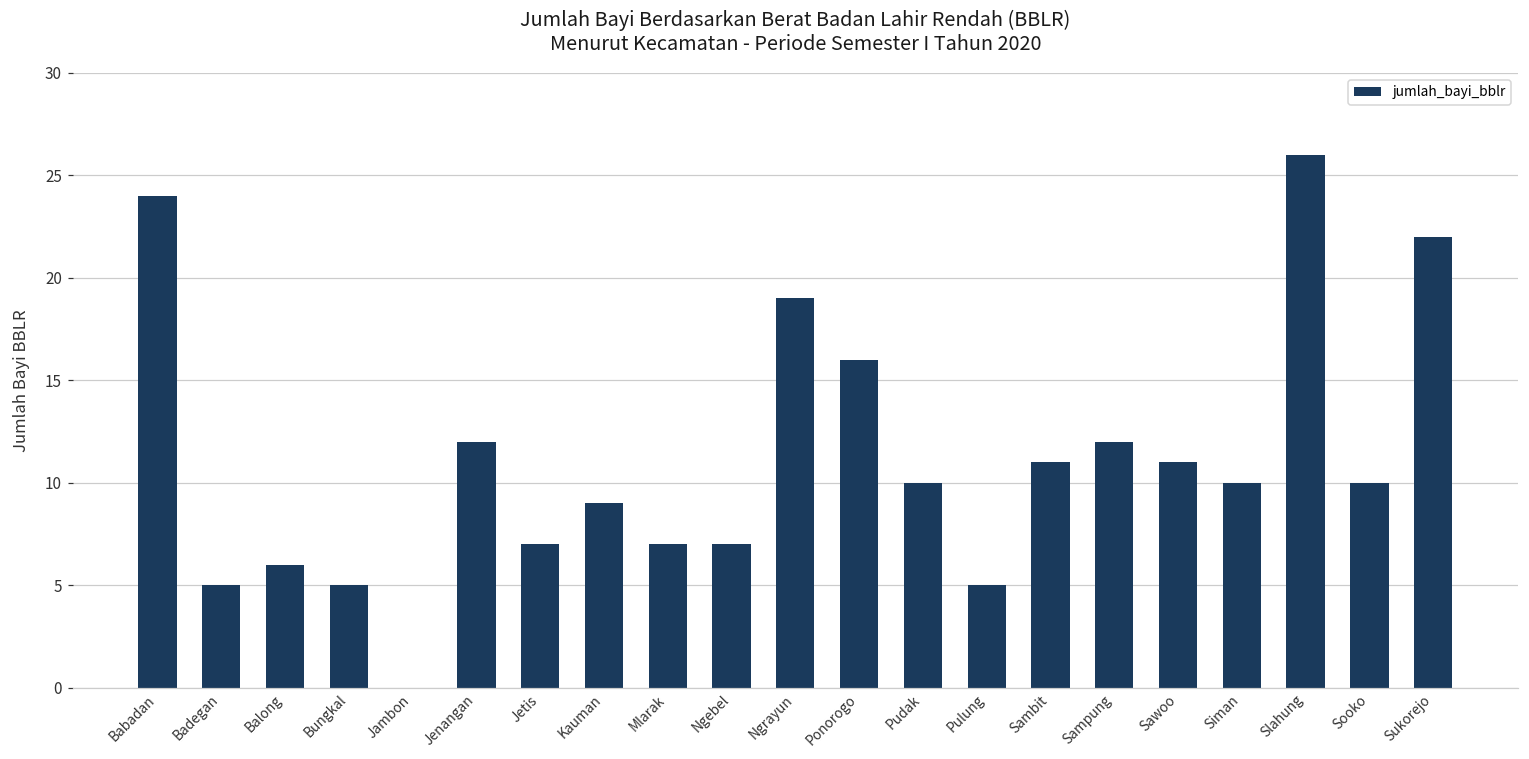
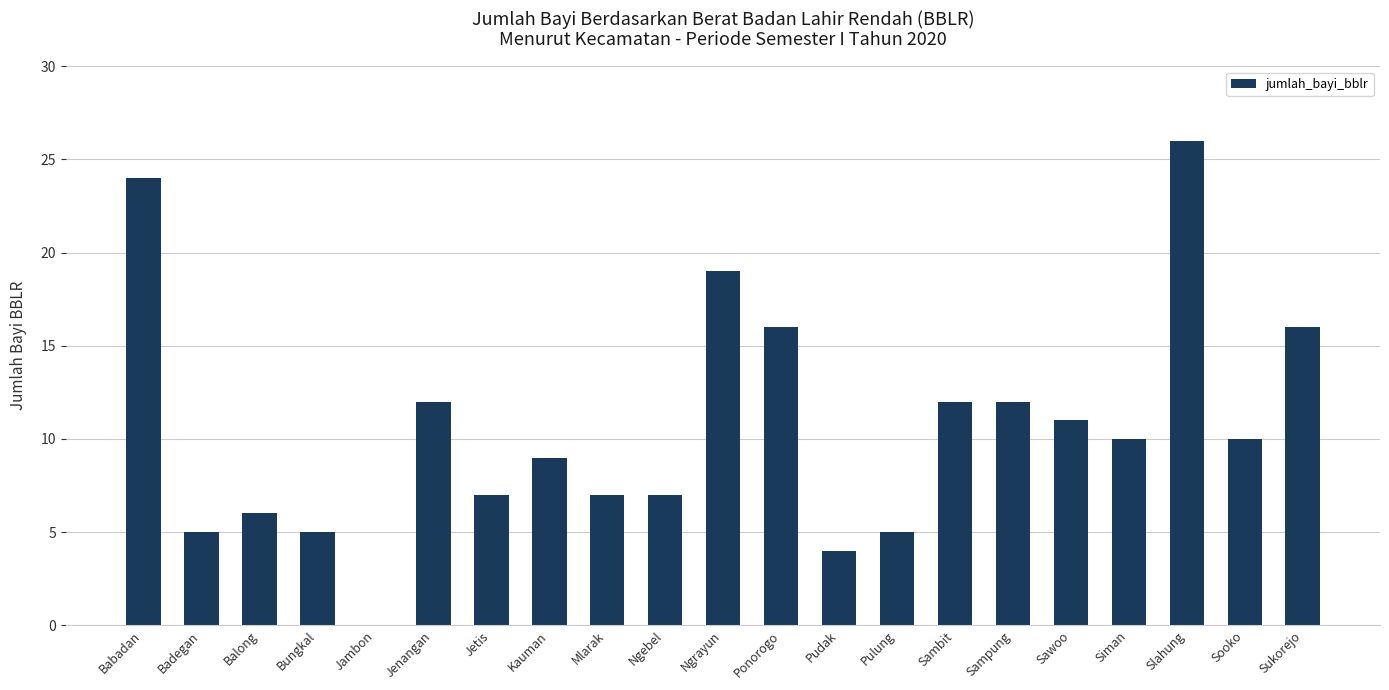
  {
    "Babadan": 24,
    "Badegan": 5,
    "Balong": 6,
    "Bungkal": 5,
    "Jambon": 0,
    "Jenangan": 12,
    "Jetis": 7,
    "Kauman": 9,
    "Mlarak": 7,
    "Ngebel": 7,
    "Ngrayun": 19,
    "Ponorogo": 16,
-   "Pudak": 10,
+   "Pudak": 4,
    "Pulung": 5,
-   "Sambit": 11,
+   "Sambit": 12,
    "Sampung": 12,
    "Sawoo": 11,
    "Siman": 10,
    "Slahung": 26,
    "Sooko": 10,
-   "Sukorejo": 22
+   "Sukorejo": 16
  }
